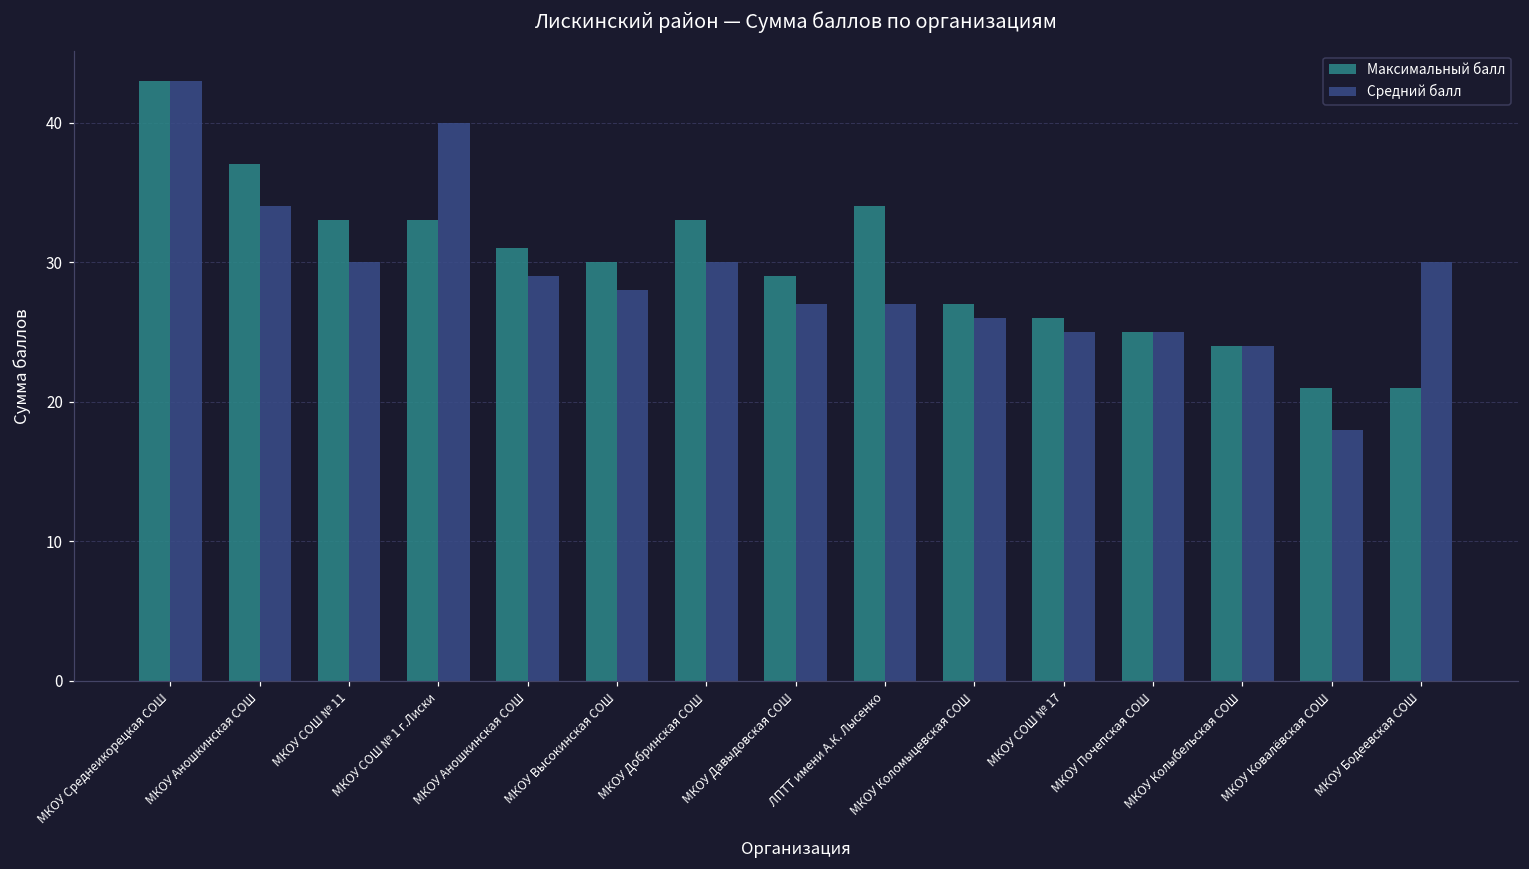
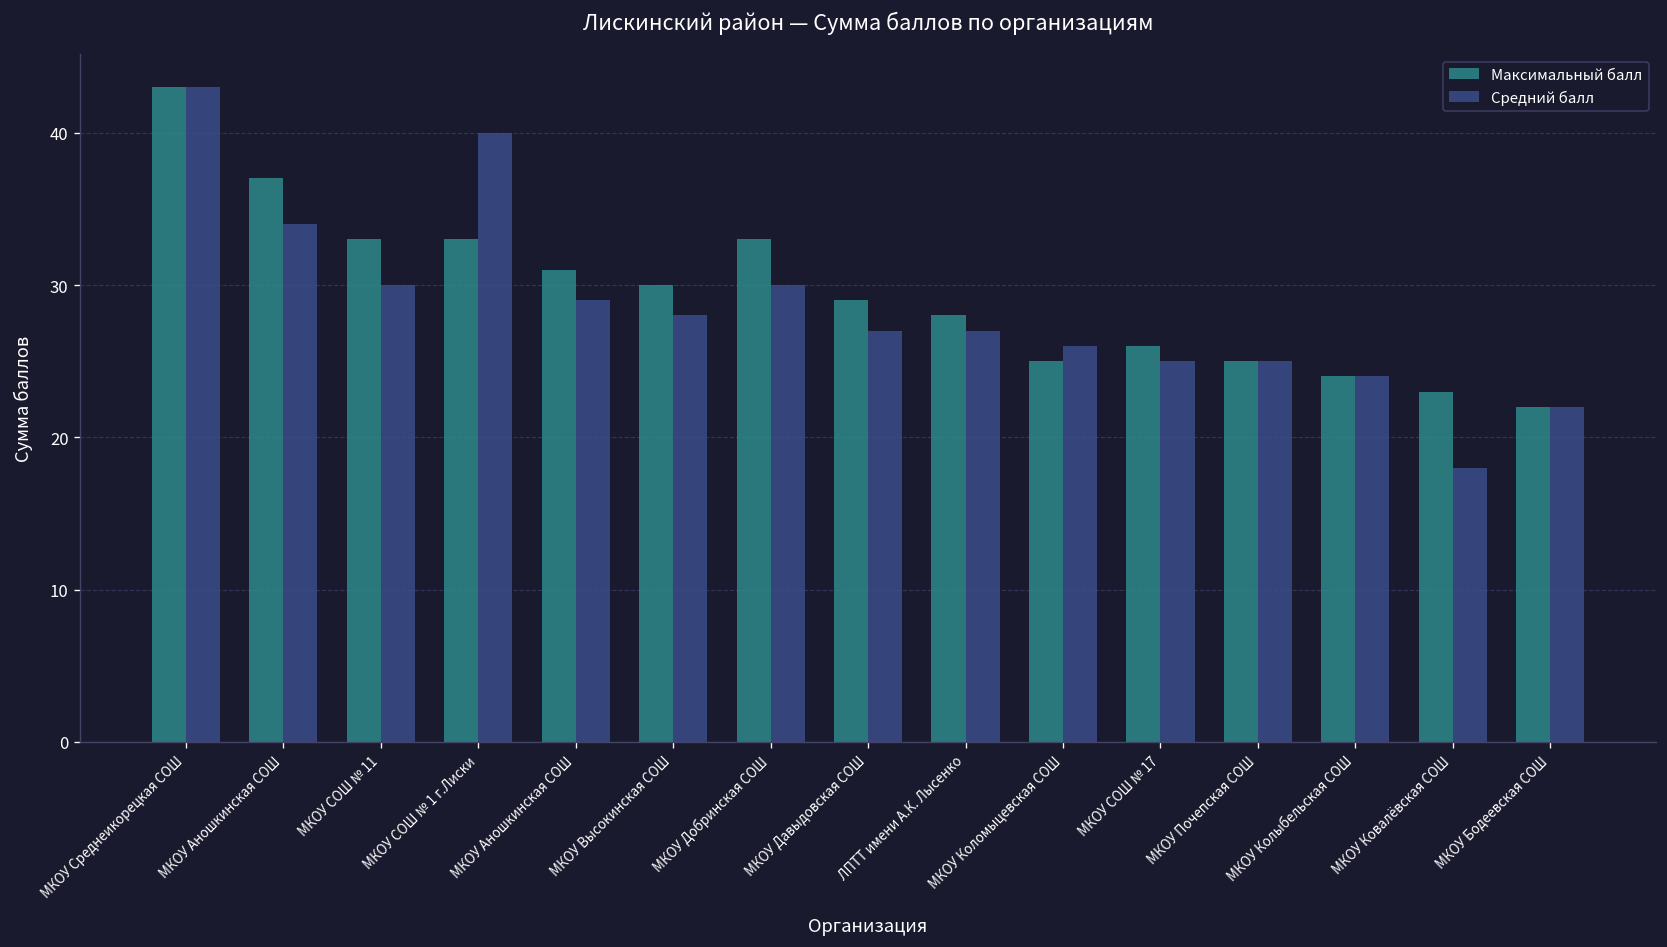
  {
    "Максимальный балл": {
      "МКОУ Среднеикорецкая СОШ": 43,
      "МКОУ СОШ № 11": 33,
      "МКОУ СОШ № 1 г.Лиски": 33,
      "МКОУ Высокинская СОШ": 30,
      "МКОУ Добринская СОШ": 33,
      "МКОУ Давыдовская СОШ": 29,
-     "ЛПТТ имени А.К. Лысенко": 34,
-     "МКОУ Коломыцевская СОШ": 27,
+     "ЛПТТ имени А.К. Лысенко": 28,
+     "МКОУ Коломыцевская СОШ": 25,
      "МКОУ СОШ № 17": 26,
      "МКОУ Почепская СОШ": 25,
      "МКОУ Колыбельская СОШ": 24,
-     "МКОУ Ковалёвская СОШ": 21,
-     "МКОУ Бодеевская СОШ": 21
+     "МКОУ Ковалёвская СОШ": 23,
+     "МКОУ Бодеевская СОШ": 22
    },
    "Средний балл": {
      "МКОУ Среднеикорецкая СОШ": 43,
      "МКОУ СОШ № 11": 30,
      "МКОУ СОШ № 1 г.Лиски": 40,
      "МКОУ Высокинская СОШ": 28,
      "МКОУ Добринская СОШ": 30,
      "МКОУ Давыдовская СОШ": 27,
      "ЛПТТ имени А.К. Лысенко": 27,
      "МКОУ Коломыцевская СОШ": 26,
      "МКОУ СОШ № 17": 25,
      "МКОУ Почепская СОШ": 25,
      "МКОУ Колыбельская СОШ": 24,
      "МКОУ Ковалёвская СОШ": 18,
-     "МКОУ Бодеевская СОШ": 30
+     "МКОУ Бодеевская СОШ": 22
    }
  }
